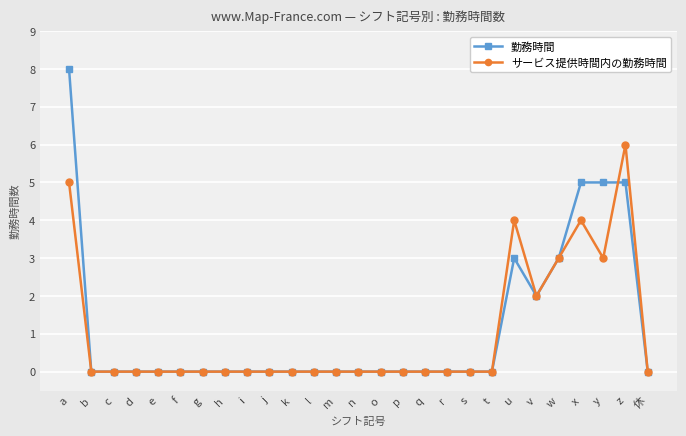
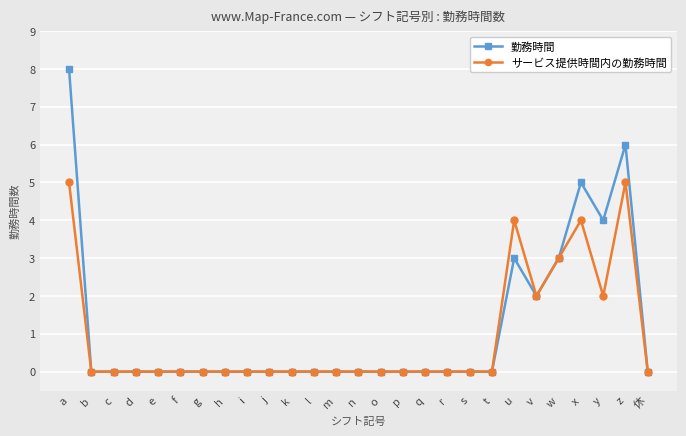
  {
    "勤務時間": {
      "a": 8,
      "u": 3,
      "x": 5,
-     "y": 5,
-     "z": 5
+     "y": 4,
+     "z": 6
    },
    "サービス提供時間内の勤務時間": {
      "a": 5,
      "u": 4,
      "x": 4,
-     "y": 3,
-     "z": 6
+     "y": 2,
+     "z": 5
    }
  }
